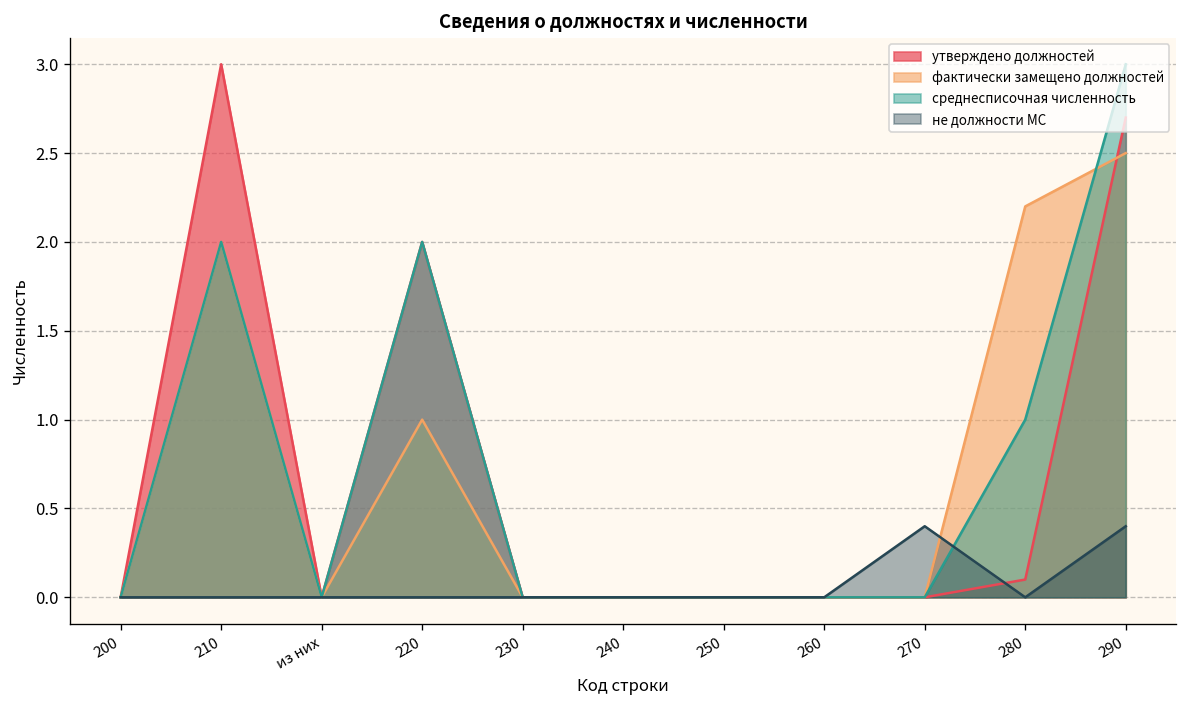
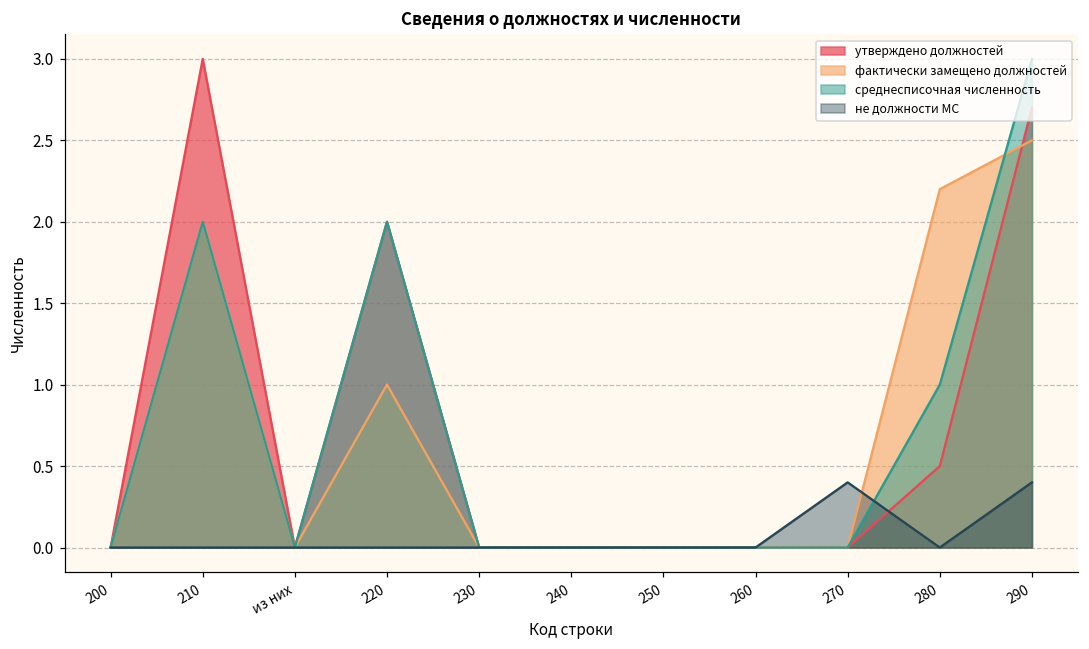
  {
    "утверждено должностей": {
      "210": 3.0,
-     "280": 0.1
+     "280": 0.5
    },
    "фактически замещено должностей": {
      "220": 1.0,
      "280": 2.2,
      "290": 2.5
    }
  }
